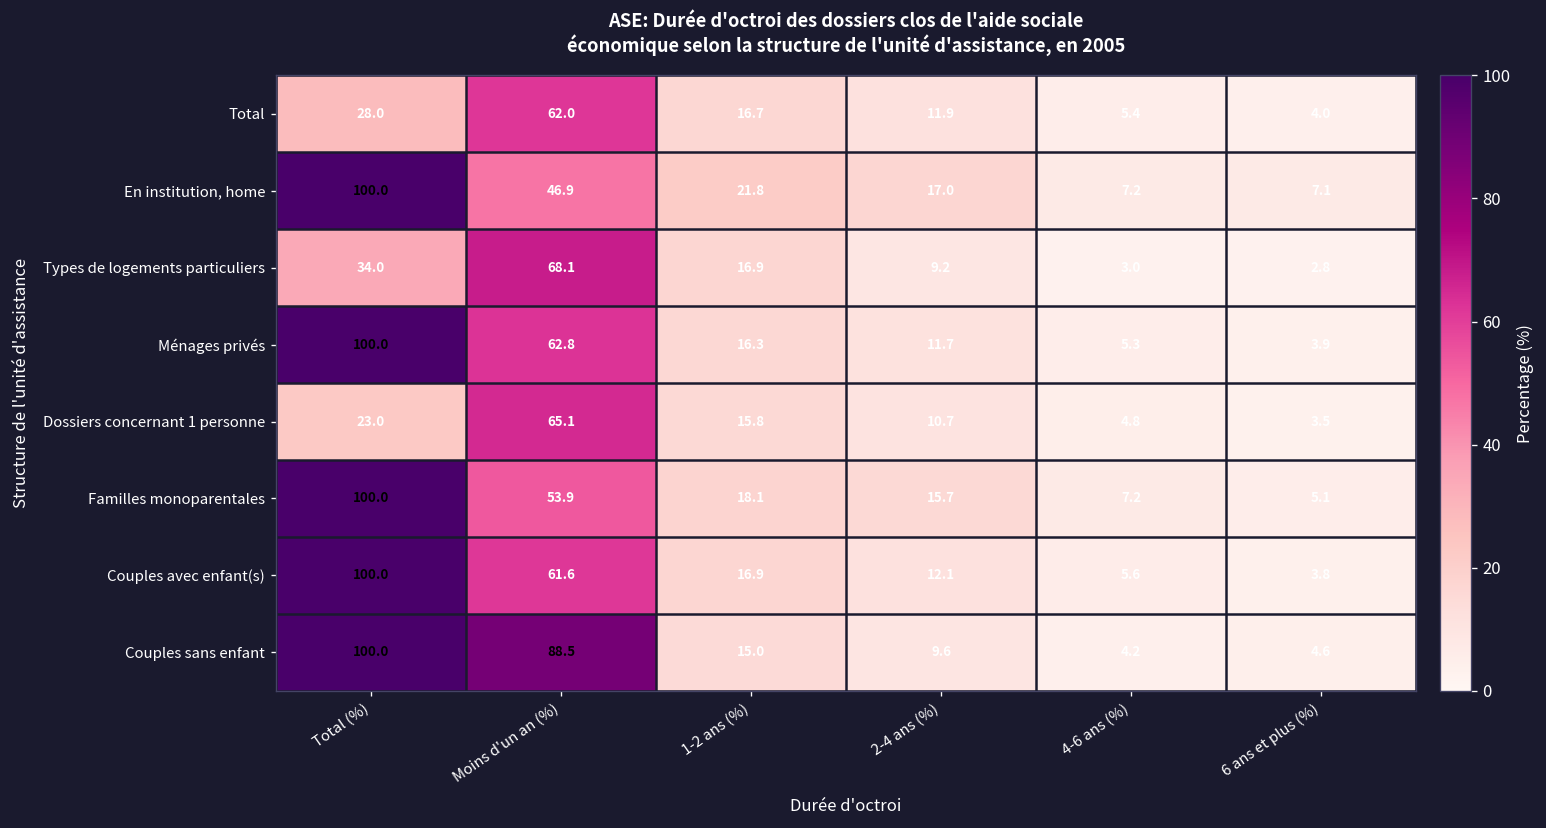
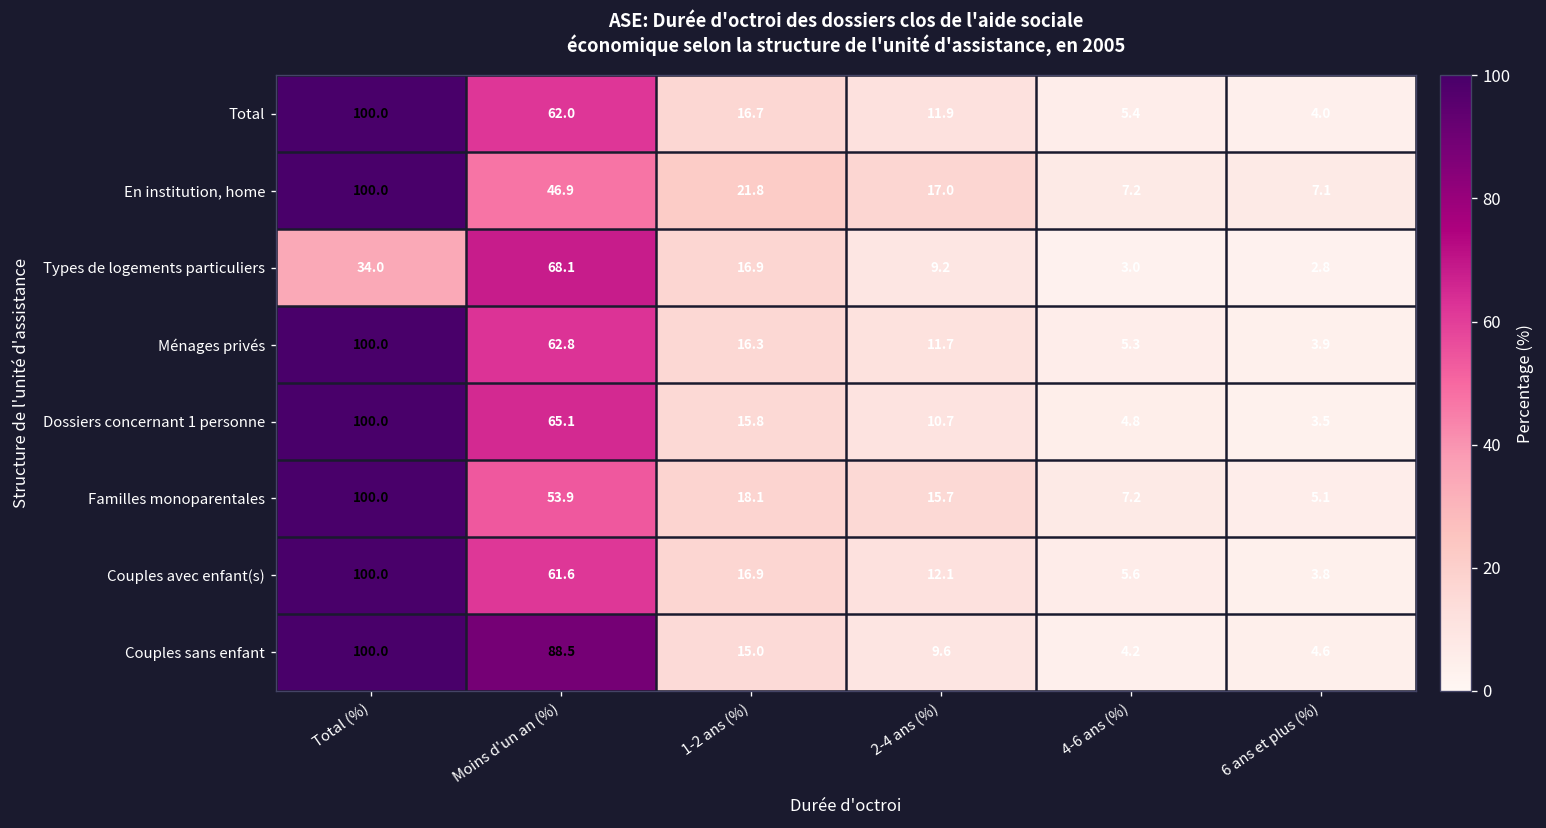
  {
    "Total": {
-     "Total (%)": 28.0,
+     "Total (%)": 100.0,
      "Moins d'un an (%)": 62.0
    },
    "En institution, home": {
      "Total (%)": 100.0,
      "Moins d'un an (%)": 46.9,
      "1-2 ans (%)": 21.8
    },
    "Types de logements particuliers": {
      "Total (%)": 34.0,
      "Moins d'un an (%)": 68.1
    },
    "Ménages privés": {
      "Total (%)": 100.0,
      "Moins d'un an (%)": 62.8
    },
    "Dossiers concernant 1 personne": {
-     "Total (%)": 23.0,
+     "Total (%)": 100.0,
      "Moins d'un an (%)": 65.1
    },
    "Familles monoparentales": {
      "Total (%)": 100.0,
      "Moins d'un an (%)": 53.9
    },
    "Couples avec enfant(s)": {
      "Total (%)": 100.0,
      "Moins d'un an (%)": 61.6
    },
    "Couples sans enfant": {
      "Total (%)": 100.0,
      "Moins d'un an (%)": 88.5
    }
  }
